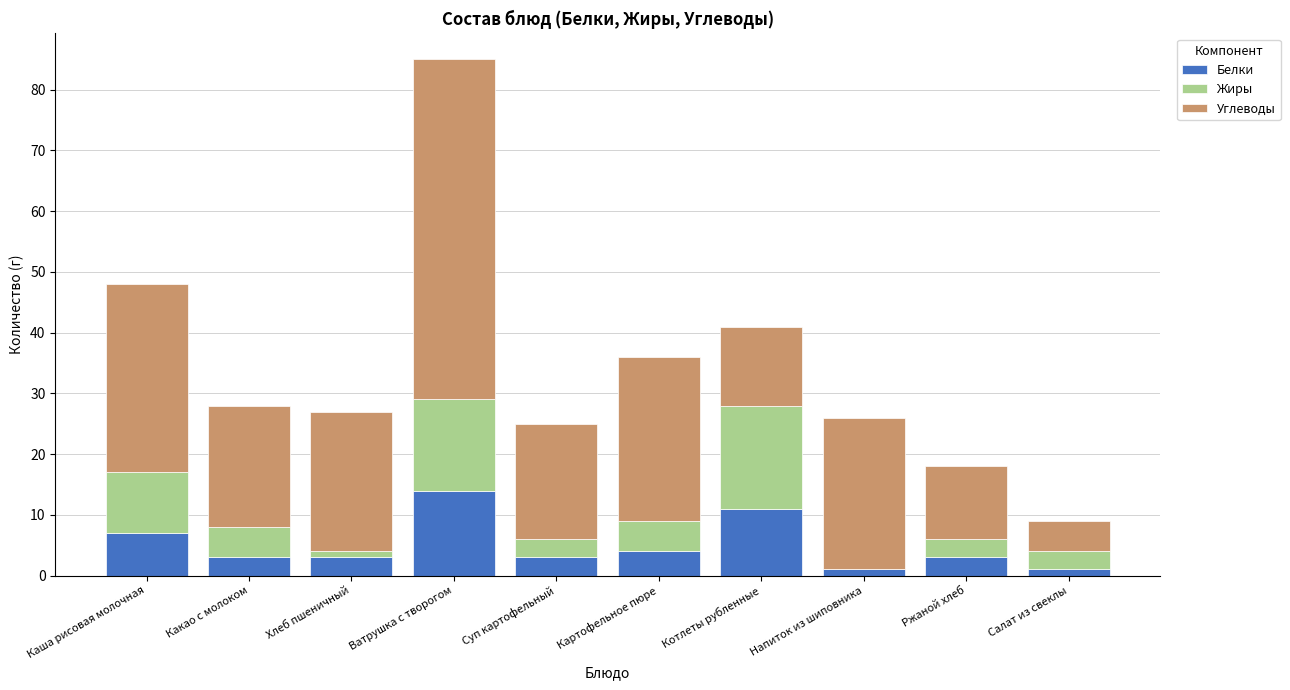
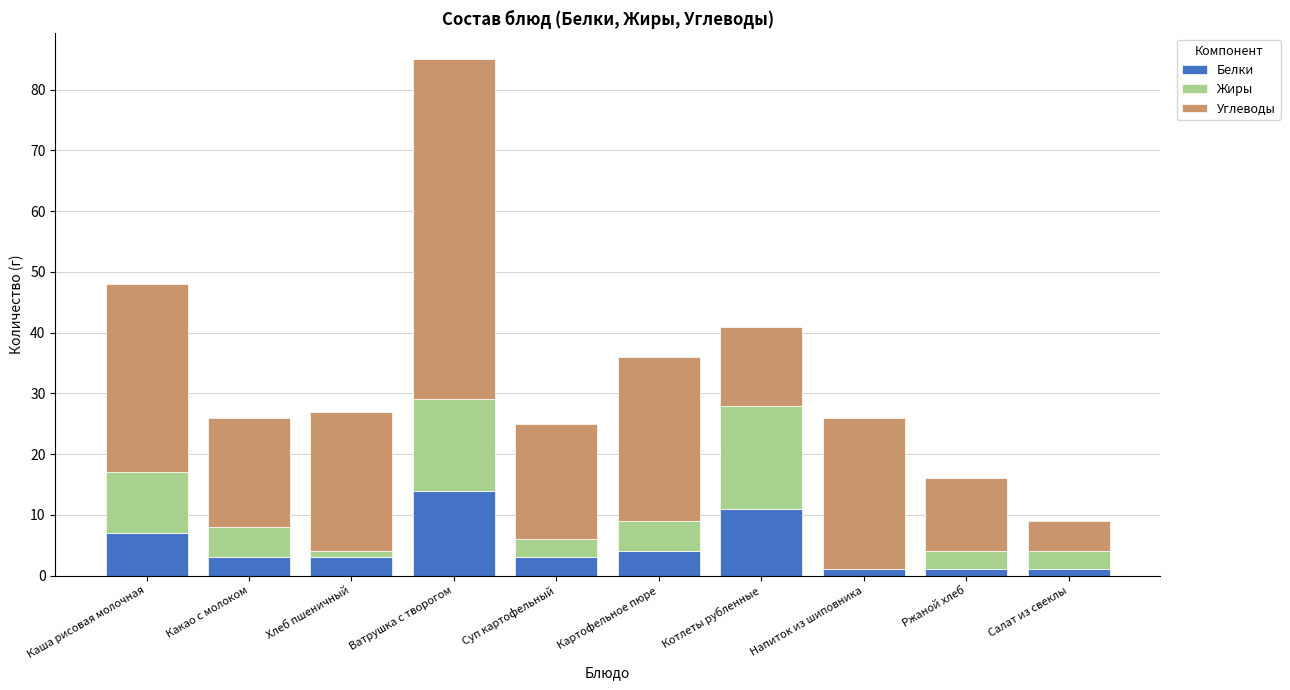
  {
    "Белки": {
      "Каша рисовая молочная": 7,
      "Какао с молоком": 3,
      "Хлеб пшеничный": 3,
      "Ватрушка с творогом": 14,
      "Суп картофельный": 3,
      "Картофельное пюре": 4,
      "Котлеты рубленные": 11,
      "Напиток из шиповника": 1,
-     "Ржаной хлеб": 3,
+     "Ржаной хлеб": 1,
      "Салат из свеклы": 1
    },
    "Жиры": {
      "Каша рисовая молочная": 10,
      "Какао с молоком": 5,
      "Хлеб пшеничный": 1,
      "Ватрушка с творогом": 15,
      "Суп картофельный": 3,
      "Картофельное пюре": 5,
      "Котлеты рубленные": 17,
      "Напиток из шиповника": 0,
      "Ржаной хлеб": 3,
      "Салат из свеклы": 3
    },
    "Углеводы": {
      "Каша рисовая молочная": 31,
-     "Какао с молоком": 20,
+     "Какао с молоком": 18,
      "Хлеб пшеничный": 23,
      "Ватрушка с творогом": 56,
      "Суп картофельный": 19,
      "Картофельное пюре": 27,
      "Котлеты рубленные": 13,
      "Напиток из шиповника": 25,
      "Ржаной хлеб": 12,
      "Салат из свеклы": 5
    }
  }
